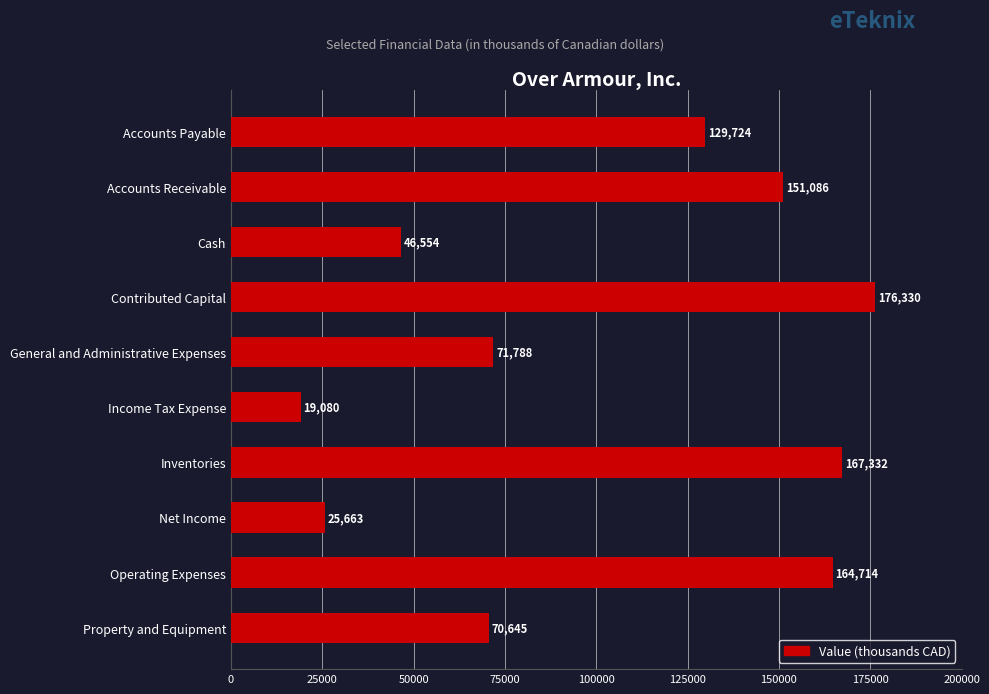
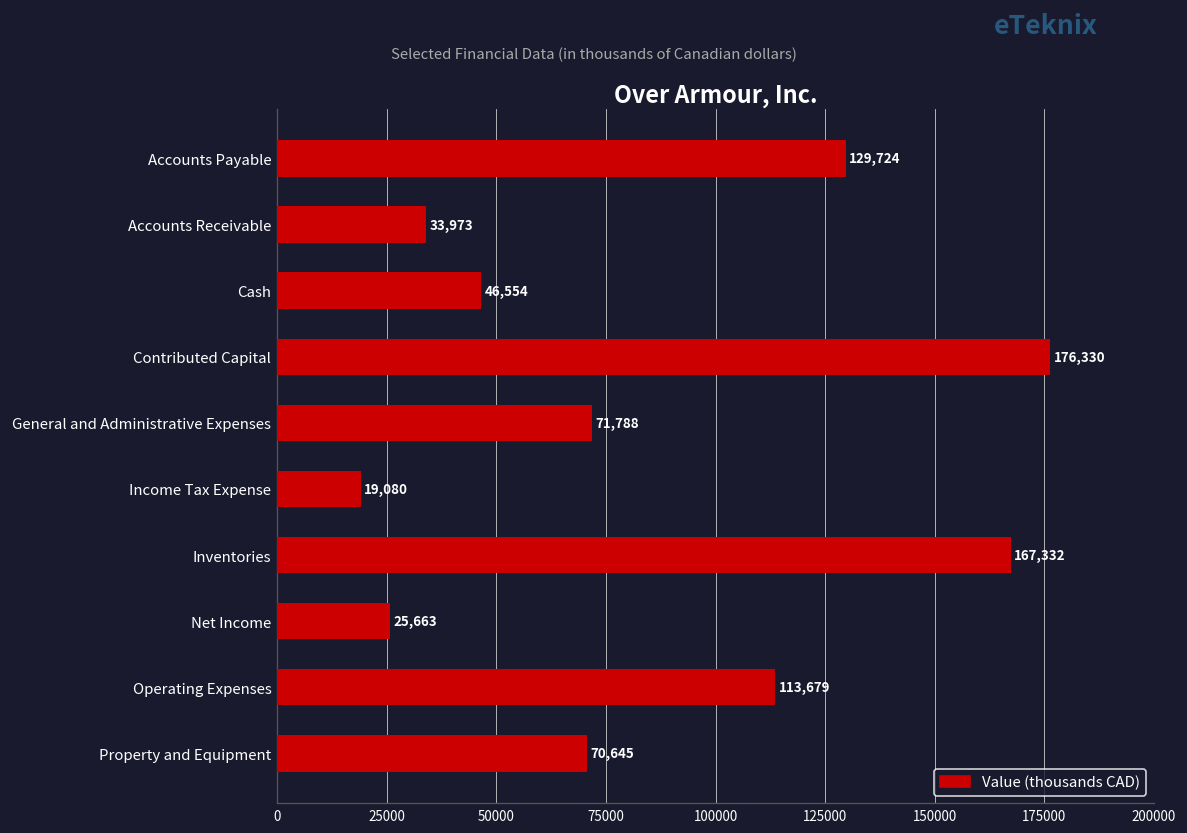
  {
    "Accounts Payable": "129,724",
-   "Accounts Receivable": "151,086",
+   "Accounts Receivable": "33,973",
    "Cash": "46,554",
    "Contributed Capital": "176,330",
    "General and Administrative Expenses": "71,788",
    "Income Tax Expense": "19,080",
    "Inventories": "167,332",
    "Net Income": "25,663",
-   "Operating Expenses": "164,714",
+   "Operating Expenses": "113,679",
    "Property and Equipment": "70,645"
  }
